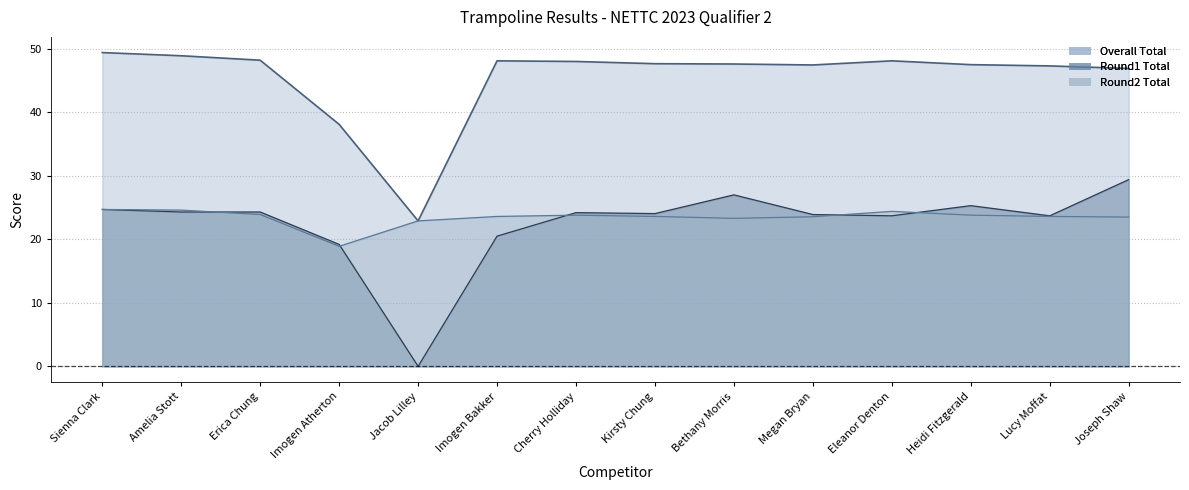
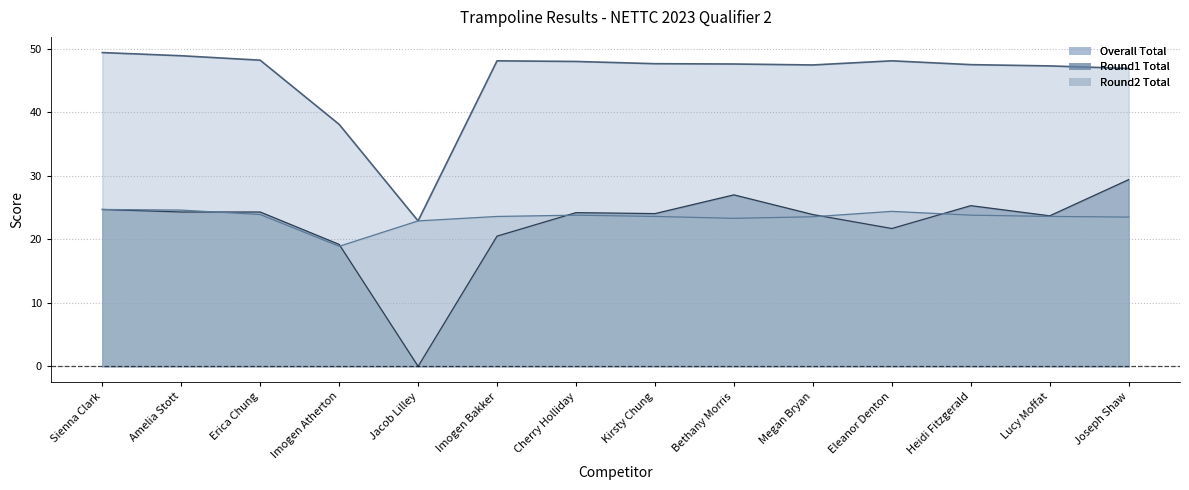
  {
    "Round1 Total": {
      "Jacob Lilley": 0,
      "Imogen Bakker": 21,
      "Cherry Holliday": 24,
      "Kirsty Chung": 24,
      "Bethany Morris": 27,
-     "Eleanor Denton": 24,
+     "Eleanor Denton": 22,
      "Heidi Fitzgerald": 25,
      "Joseph Shaw": 29
    }
  }
